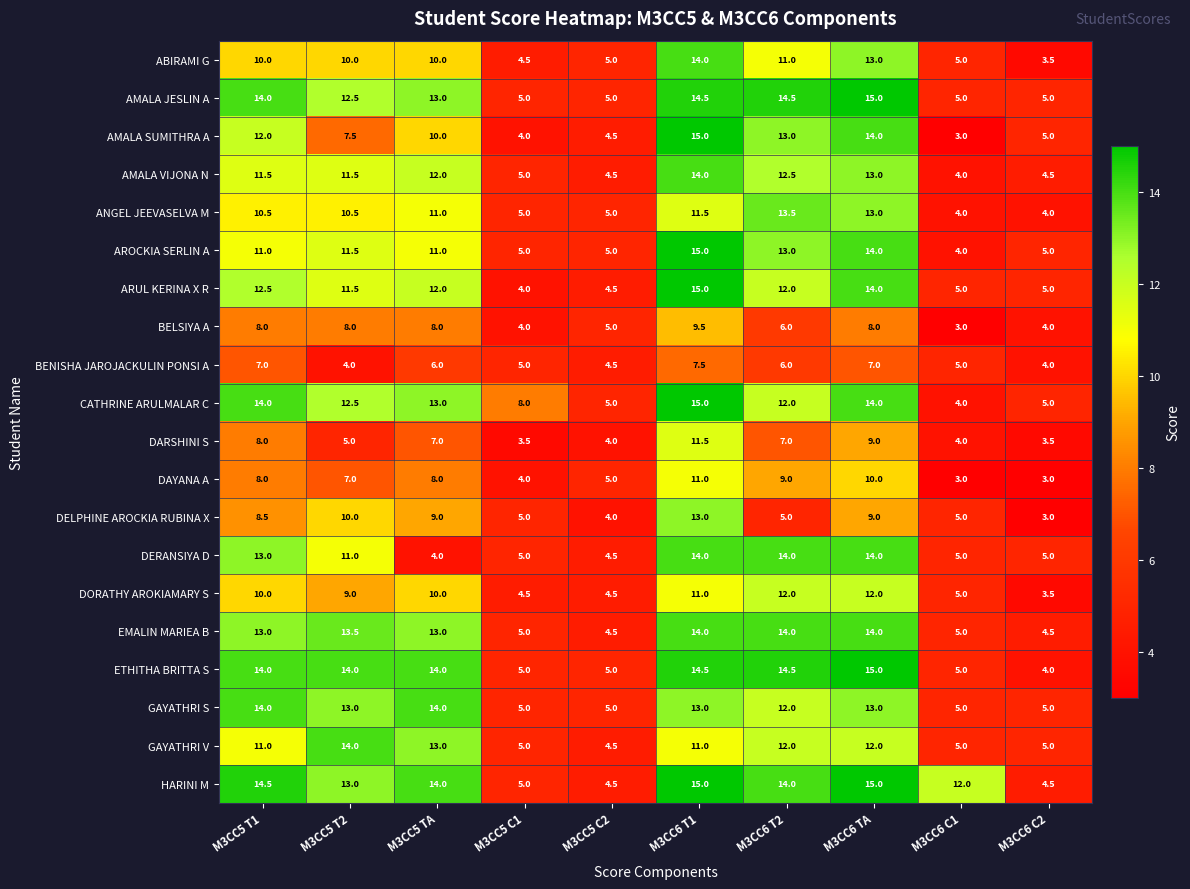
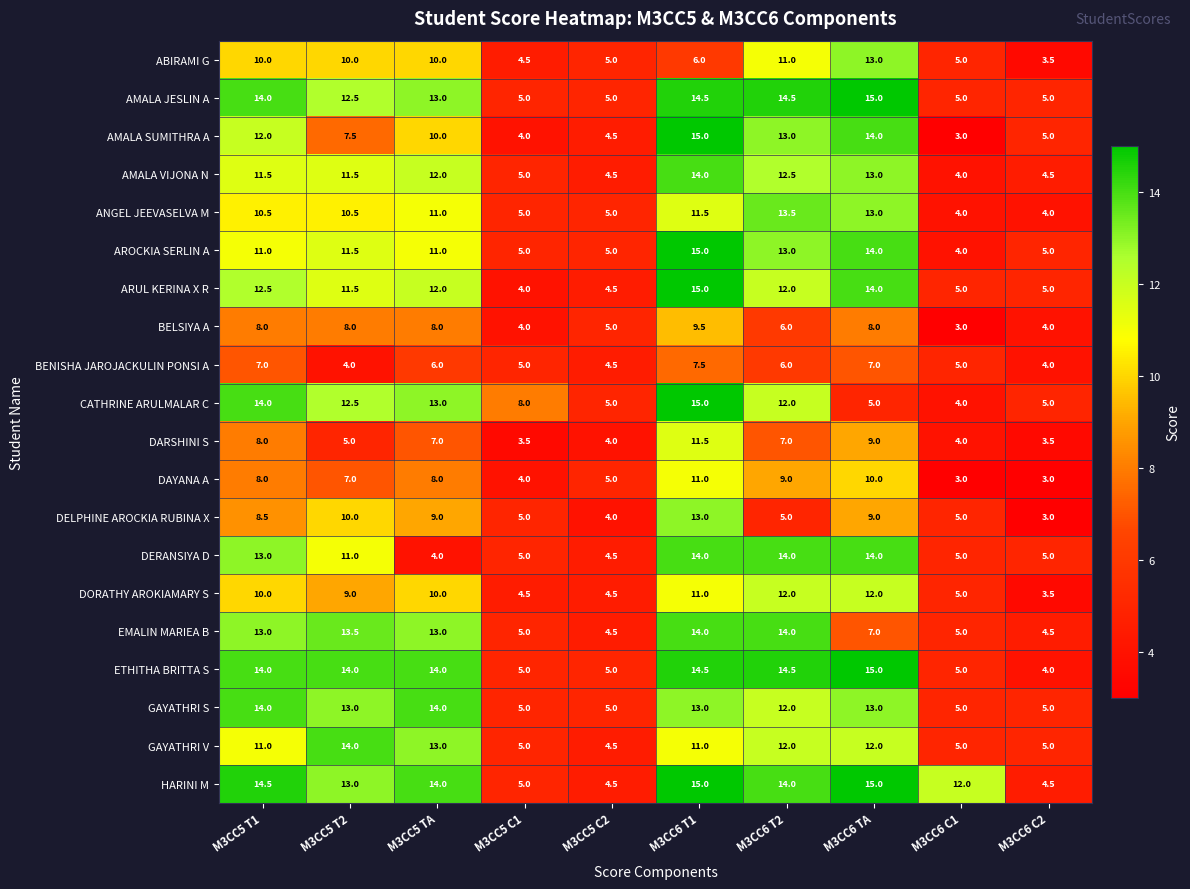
  {
    "ABIRAMI G": {
      "M3CC5 T1": 10.0,
      "M3CC5 T2": 10.0,
      "M3CC5 TA": 10.0,
      "M3CC5 C1": 4.5,
      "M3CC5 C2": 5.0,
-     "M3CC6 T1": 14.0,
+     "M3CC6 T1": 6.0,
      "M3CC6 T2": 11.0,
      "M3CC6 TA": 13.0,
      "M3CC6 C1": 5.0,
      "M3CC6 C2": 3.5
    },
    "AMALA JESLIN A": {
      "M3CC5 T1": 14.0,
      "M3CC5 T2": 12.5,
      "M3CC5 TA": 13.0,
      "M3CC5 C1": 5.0,
      "M3CC5 C2": 5.0,
      "M3CC6 T1": 14.5,
      "M3CC6 T2": 14.5,
      "M3CC6 TA": 15.0,
      "M3CC6 C1": 5.0,
      "M3CC6 C2": 5.0
    },
    "AMALA SUMITHRA A": {
      "M3CC5 T1": 12.0,
      "M3CC5 T2": 7.5,
      "M3CC5 TA": 10.0,
      "M3CC5 C1": 4.0,
      "M3CC5 C2": 4.5,
      "M3CC6 T1": 15.0,
      "M3CC6 T2": 13.0,
      "M3CC6 TA": 14.0,
      "M3CC6 C1": 3.0,
      "M3CC6 C2": 5.0
    },
    "AMALA VIJONA N": {
      "M3CC5 T1": 11.5,
      "M3CC5 T2": 11.5,
      "M3CC5 TA": 12.0,
      "M3CC5 C1": 5.0,
      "M3CC5 C2": 4.5,
      "M3CC6 T1": 14.0,
      "M3CC6 T2": 12.5,
      "M3CC6 TA": 13.0,
      "M3CC6 C1": 4.0,
      "M3CC6 C2": 4.5
    },
    "ANGEL JEEVASELVA M": {
      "M3CC5 T1": 10.5,
      "M3CC5 T2": 10.5,
      "M3CC5 TA": 11.0,
      "M3CC5 C1": 5.0,
      "M3CC5 C2": 5.0,
      "M3CC6 T1": 11.5,
      "M3CC6 T2": 13.5,
      "M3CC6 TA": 13.0,
      "M3CC6 C1": 4.0,
      "M3CC6 C2": 4.0
    },
    "AROCKIA SERLIN A": {
      "M3CC5 T1": 11.0,
      "M3CC5 T2": 11.5,
      "M3CC5 TA": 11.0,
      "M3CC5 C1": 5.0,
      "M3CC5 C2": 5.0,
      "M3CC6 T1": 15.0,
      "M3CC6 T2": 13.0,
      "M3CC6 TA": 14.0,
      "M3CC6 C1": 4.0,
      "M3CC6 C2": 5.0
    },
    "ARUL KERINA X R": {
      "M3CC5 T1": 12.5,
      "M3CC5 T2": 11.5,
      "M3CC5 TA": 12.0,
      "M3CC5 C1": 4.0,
      "M3CC5 C2": 4.5,
      "M3CC6 T1": 15.0,
      "M3CC6 T2": 12.0,
      "M3CC6 TA": 14.0,
      "M3CC6 C1": 5.0,
      "M3CC6 C2": 5.0
    },
    "BELSIYA A": {
      "M3CC5 T1": 8.0,
      "M3CC5 T2": 8.0,
      "M3CC5 TA": 8.0,
      "M3CC5 C1": 4.0,
      "M3CC5 C2": 5.0,
      "M3CC6 T1": 9.5,
      "M3CC6 T2": 6.0,
      "M3CC6 TA": 8.0,
      "M3CC6 C1": 3.0,
      "M3CC6 C2": 4.0
    },
    "BENISHA JAROJACKULIN PONSI A": {
      "M3CC5 T1": 7.0,
      "M3CC5 T2": 4.0,
      "M3CC5 TA": 6.0,
      "M3CC5 C1": 5.0,
      "M3CC5 C2": 4.5,
      "M3CC6 T1": 7.5,
      "M3CC6 T2": 6.0,
      "M3CC6 TA": 7.0,
      "M3CC6 C1": 5.0,
      "M3CC6 C2": 4.0
    },
    "CATHRINE ARULMALAR C": {
      "M3CC5 T1": 14.0,
      "M3CC5 T2": 12.5,
      "M3CC5 TA": 13.0,
      "M3CC5 C1": 8.0,
      "M3CC5 C2": 5.0,
      "M3CC6 T1": 15.0,
      "M3CC6 T2": 12.0,
-     "M3CC6 TA": 14.0,
+     "M3CC6 TA": 5.0,
      "M3CC6 C1": 4.0,
      "M3CC6 C2": 5.0
    },
    "DARSHINI S": {
      "M3CC5 T1": 8.0,
      "M3CC5 T2": 5.0,
      "M3CC5 TA": 7.0,
      "M3CC5 C1": 3.5,
      "M3CC5 C2": 4.0,
      "M3CC6 T1": 11.5,
      "M3CC6 T2": 7.0,
      "M3CC6 TA": 9.0,
      "M3CC6 C1": 4.0,
      "M3CC6 C2": 3.5
    },
    "DAYANA A": {
      "M3CC5 T1": 8.0,
      "M3CC5 T2": 7.0,
      "M3CC5 TA": 8.0,
      "M3CC5 C1": 4.0,
      "M3CC5 C2": 5.0,
      "M3CC6 T1": 11.0,
      "M3CC6 T2": 9.0,
      "M3CC6 TA": 10.0,
      "M3CC6 C1": 3.0,
      "M3CC6 C2": 3.0
    },
    "DELPHINE AROCKIA RUBINA X": {
      "M3CC5 T1": 8.5,
      "M3CC5 T2": 10.0,
      "M3CC5 TA": 9.0,
      "M3CC5 C1": 5.0,
      "M3CC5 C2": 4.0,
      "M3CC6 T1": 13.0,
      "M3CC6 T2": 5.0,
      "M3CC6 TA": 9.0,
      "M3CC6 C1": 5.0,
      "M3CC6 C2": 3.0
    },
    "DERANSIYA D": {
      "M3CC5 T1": 13.0,
      "M3CC5 T2": 11.0,
      "M3CC5 TA": 4.0,
      "M3CC5 C1": 5.0,
      "M3CC5 C2": 4.5,
      "M3CC6 T1": 14.0,
      "M3CC6 T2": 14.0,
      "M3CC6 TA": 14.0,
      "M3CC6 C1": 5.0,
      "M3CC6 C2": 5.0
    },
    "DORATHY AROKIAMARY S": {
      "M3CC5 T1": 10.0,
      "M3CC5 T2": 9.0,
      "M3CC5 TA": 10.0,
      "M3CC5 C1": 4.5,
      "M3CC5 C2": 4.5,
      "M3CC6 T1": 11.0,
      "M3CC6 T2": 12.0,
      "M3CC6 TA": 12.0,
      "M3CC6 C1": 5.0,
      "M3CC6 C2": 3.5
    },
    "EMALIN MARIEA B": {
      "M3CC5 T1": 13.0,
      "M3CC5 T2": 13.5,
      "M3CC5 TA": 13.0,
      "M3CC5 C1": 5.0,
      "M3CC5 C2": 4.5,
      "M3CC6 T1": 14.0,
      "M3CC6 T2": 14.0,
-     "M3CC6 TA": 14.0,
+     "M3CC6 TA": 7.0,
      "M3CC6 C1": 5.0,
      "M3CC6 C2": 4.5
    },
    "ETHITHA BRITTA S": {
      "M3CC5 T1": 14.0,
      "M3CC5 T2": 14.0,
      "M3CC5 TA": 14.0,
      "M3CC5 C1": 5.0,
      "M3CC5 C2": 5.0,
      "M3CC6 T1": 14.5,
      "M3CC6 T2": 14.5,
      "M3CC6 TA": 15.0,
      "M3CC6 C1": 5.0,
      "M3CC6 C2": 4.0
    },
    "GAYATHRI S": {
      "M3CC5 T1": 14.0,
      "M3CC5 T2": 13.0,
      "M3CC5 TA": 14.0,
      "M3CC5 C1": 5.0,
      "M3CC5 C2": 5.0,
      "M3CC6 T1": 13.0,
      "M3CC6 T2": 12.0,
      "M3CC6 TA": 13.0,
      "M3CC6 C1": 5.0,
      "M3CC6 C2": 5.0
    },
    "GAYATHRI V": {
      "M3CC5 T1": 11.0,
      "M3CC5 T2": 14.0,
      "M3CC5 TA": 13.0,
      "M3CC5 C1": 5.0,
      "M3CC5 C2": 4.5,
      "M3CC6 T1": 11.0,
      "M3CC6 T2": 12.0,
      "M3CC6 TA": 12.0,
      "M3CC6 C1": 5.0,
      "M3CC6 C2": 5.0
    },
    "HARINI M": {
      "M3CC5 T1": 14.5,
      "M3CC5 T2": 13.0,
      "M3CC5 TA": 14.0,
      "M3CC5 C1": 5.0,
      "M3CC5 C2": 4.5,
      "M3CC6 T1": 15.0,
      "M3CC6 T2": 14.0,
      "M3CC6 TA": 15.0,
      "M3CC6 C1": 12.0,
      "M3CC6 C2": 4.5
    }
  }
